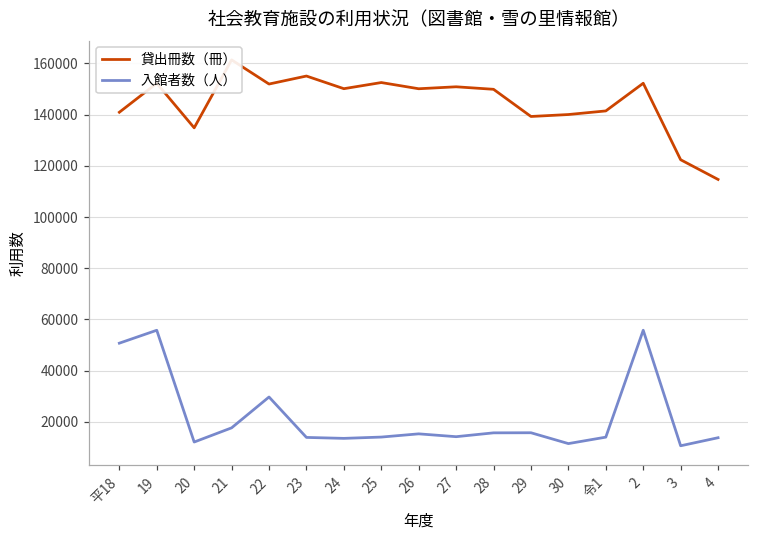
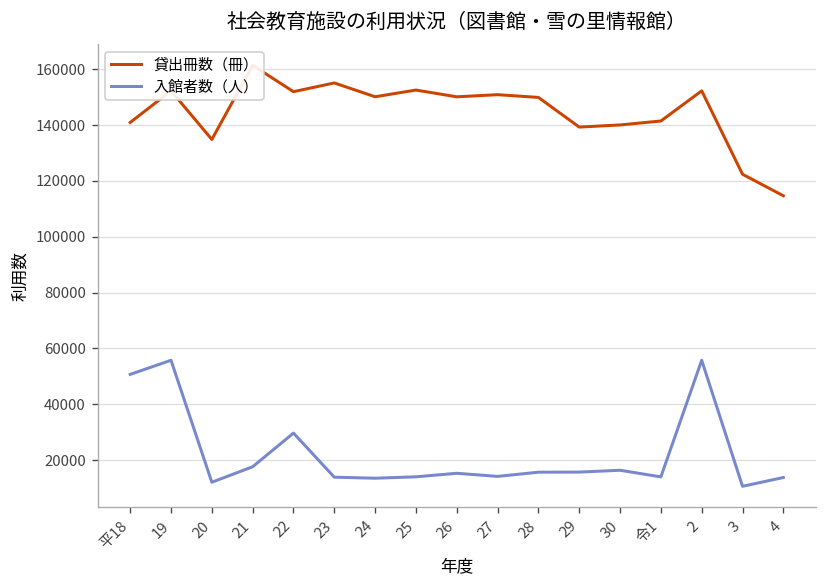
  {
    "貸出冊数（冊）": {
      "平18": 141000,
      "20": 135000,
      "22": 152000,
      "23": 155000,
      "24": 150000,
      "25": 153000,
      "26": 150000,
      "27": 151000,
      "28": 150000,
      "29": 139000,
      "30": 140000,
      "令1": 141000,
      "2": 152000,
      "3": 122000,
      "4": 115000
    },
    "入館者数（人）": {
      "平18": 51000,
      "19": 56000,
      "20": 12000,
      "21": 18000,
      "22": 30000,
      "23": 14000,
      "24": 14000,
      "25": 14000,
      "26": 15000,
      "27": 14000,
      "28": 16000,
      "29": 16000,
-     "30": 12000,
+     "30": 16000,
      "令1": 14000,
      "2": 56000,
      "3": 11000,
      "4": 14000
    }
  }
